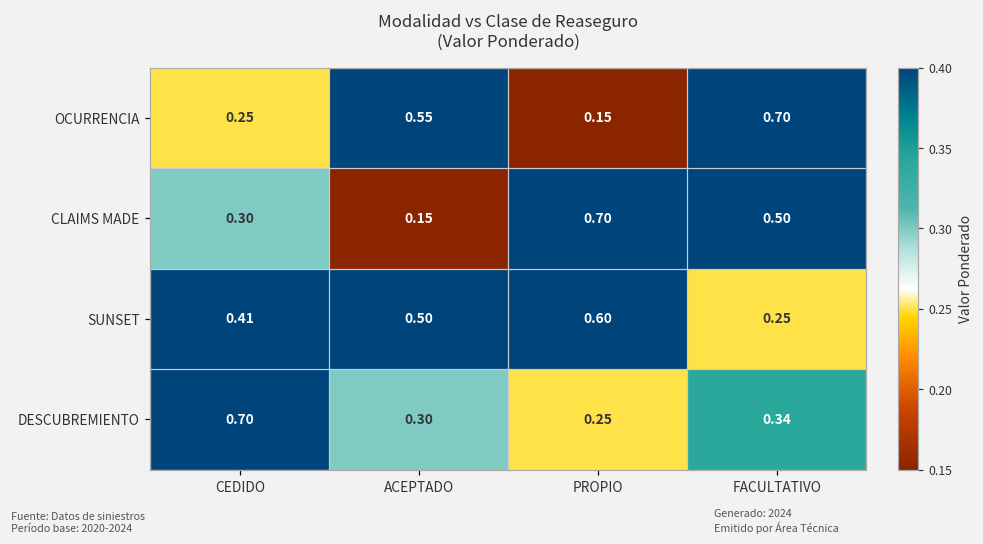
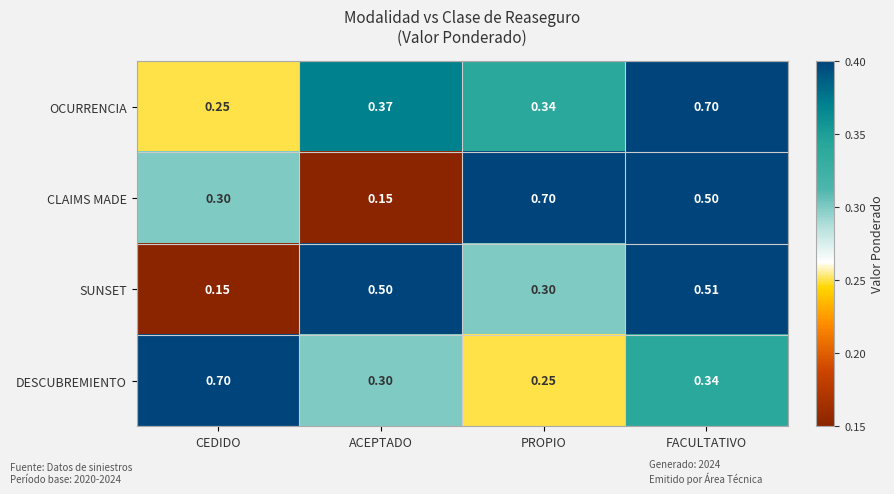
  {
    "OCURRENCIA": {
      "CEDIDO": 0.25,
-     "ACEPTADO": 0.55,
-     "PROPIO": 0.15,
+     "ACEPTADO": 0.37,
+     "PROPIO": 0.34,
      "FACULTATIVO": 0.70
    },
    "CLAIMS MADE": {
      "CEDIDO": 0.30,
      "ACEPTADO": 0.15,
      "PROPIO": 0.70,
      "FACULTATIVO": 0.50
    },
    "SUNSET": {
-     "CEDIDO": 0.41,
+     "CEDIDO": 0.15,
      "ACEPTADO": 0.50,
-     "PROPIO": 0.60,
-     "FACULTATIVO": 0.25
+     "PROPIO": 0.30,
+     "FACULTATIVO": 0.51
    },
    "DESCUBREMIENTO": {
      "CEDIDO": 0.70,
      "ACEPTADO": 0.30,
      "PROPIO": 0.25,
      "FACULTATIVO": 0.34
    }
  }
